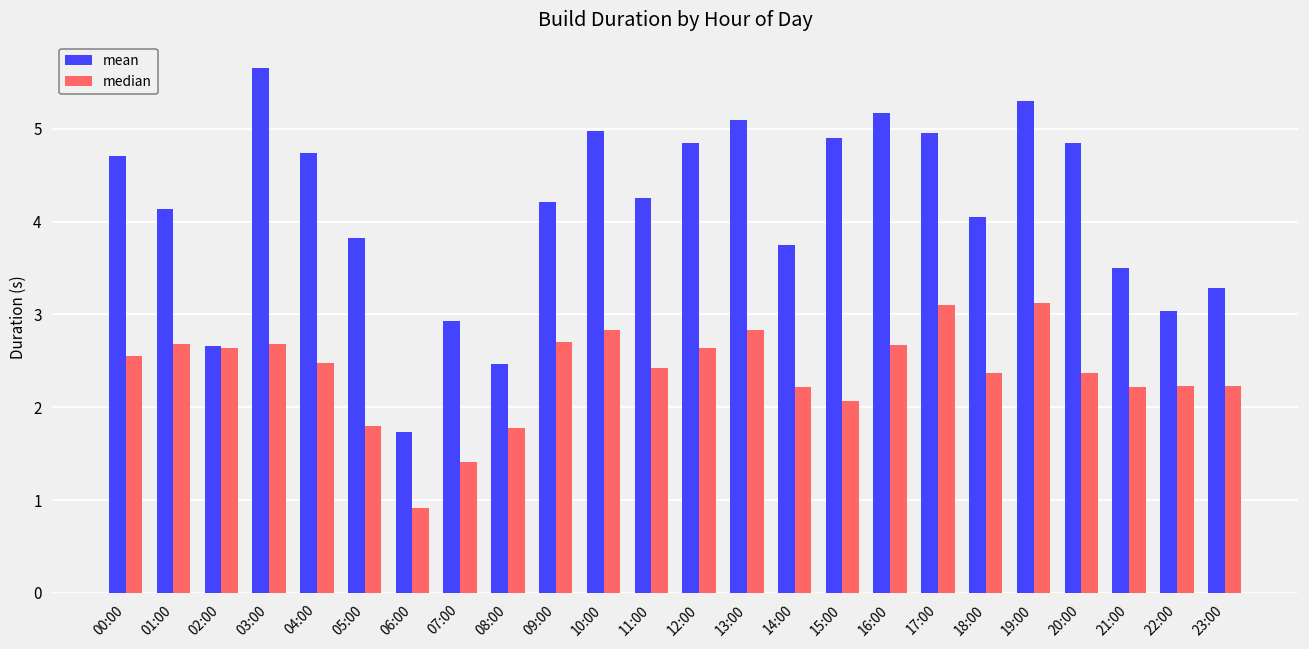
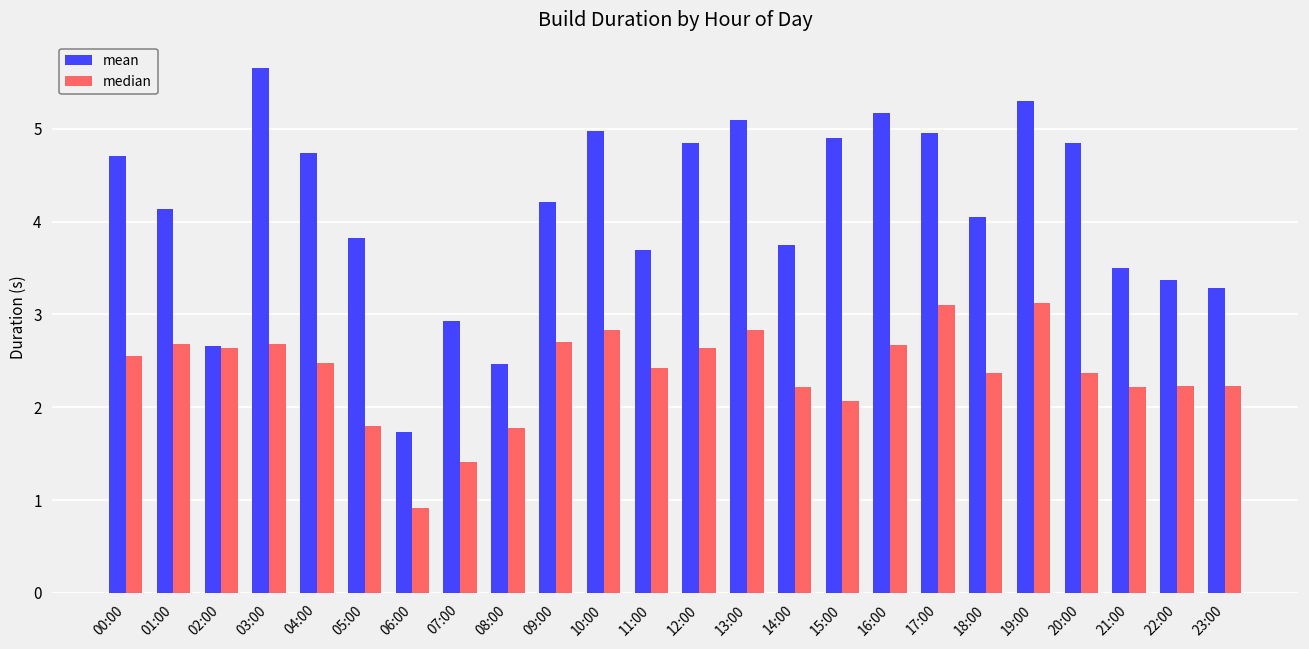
  {
    "mean": {
      "00:00": 4.7,
      "01:00": 4.1,
      "02:00": 2.7,
      "03:00": 5.7,
      "04:00": 4.7,
      "05:00": 3.8,
      "06:00": 1.7,
      "07:00": 2.9,
      "08:00": 2.5,
      "09:00": 4.2,
      "10:00": 5.0,
-     "11:00": 4.3,
+     "11:00": 3.7,
      "12:00": 4.8,
      "13:00": 5.1,
      "14:00": 3.7,
      "15:00": 4.9,
      "16:00": 5.2,
      "17:00": 5.0,
      "18:00": 4.0,
      "19:00": 5.3,
      "20:00": 4.8,
      "21:00": 3.5,
-     "22:00": 3.0,
+     "22:00": 3.4,
      "23:00": 3.3
    },
    "median": {
      "00:00": 2.5,
      "01:00": 2.7,
      "02:00": 2.6,
      "03:00": 2.7,
      "04:00": 2.5,
      "05:00": 1.8,
      "06:00": 0.9,
      "07:00": 1.4,
      "08:00": 1.8,
      "09:00": 2.7,
      "10:00": 2.8,
      "11:00": 2.4,
      "12:00": 2.6,
      "13:00": 2.8,
      "14:00": 2.2,
      "15:00": 2.1,
      "16:00": 2.7,
      "17:00": 3.1,
      "18:00": 2.4,
      "19:00": 3.1,
      "20:00": 2.4,
      "21:00": 2.2,
      "22:00": 2.2,
      "23:00": 2.2
    }
  }
